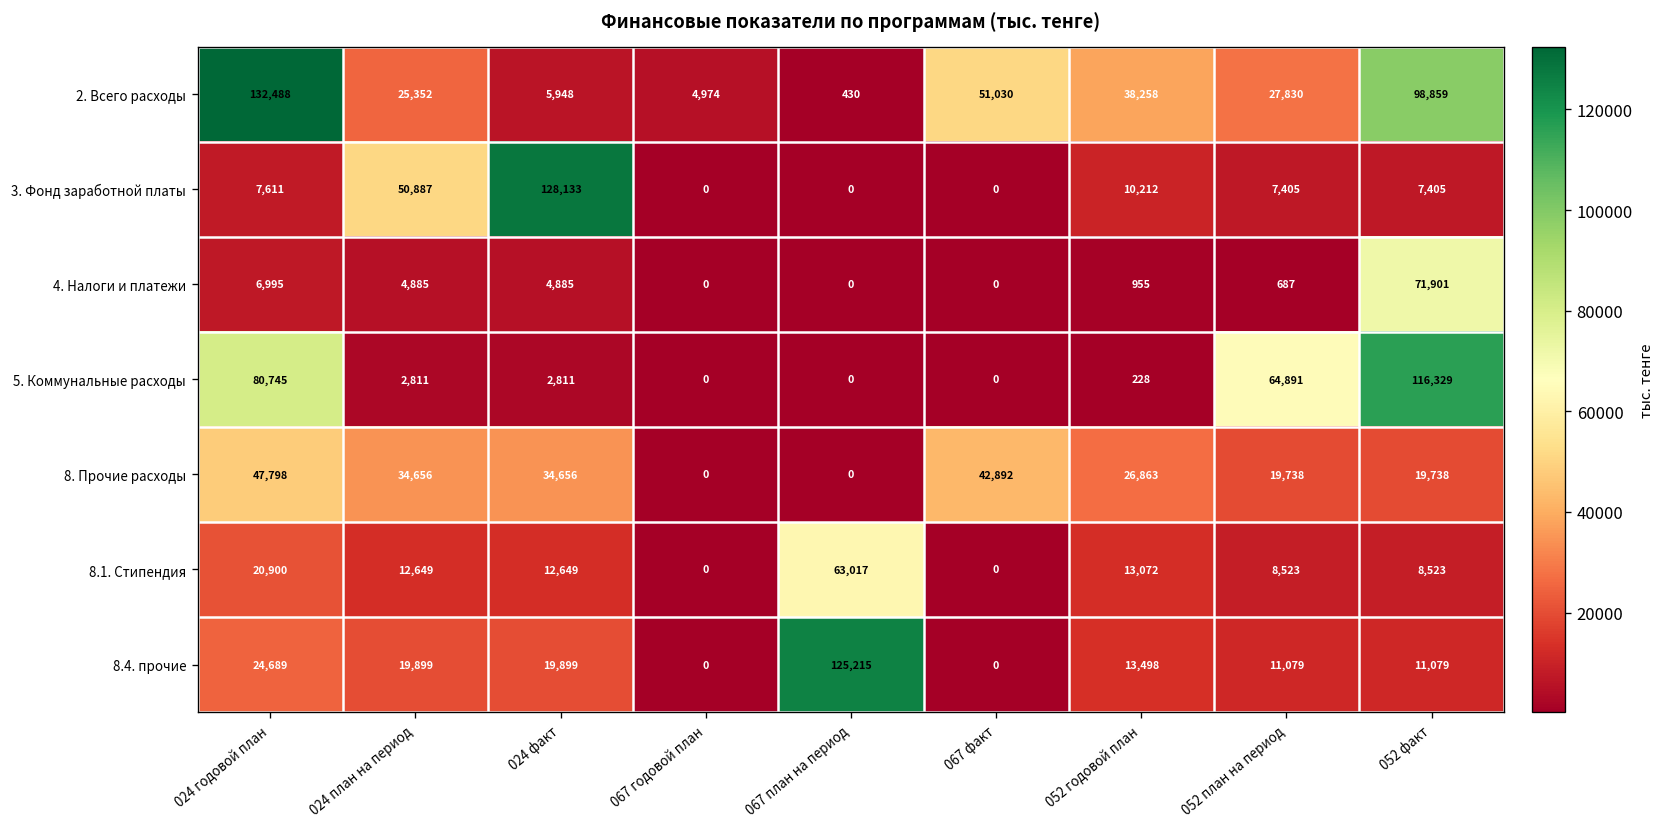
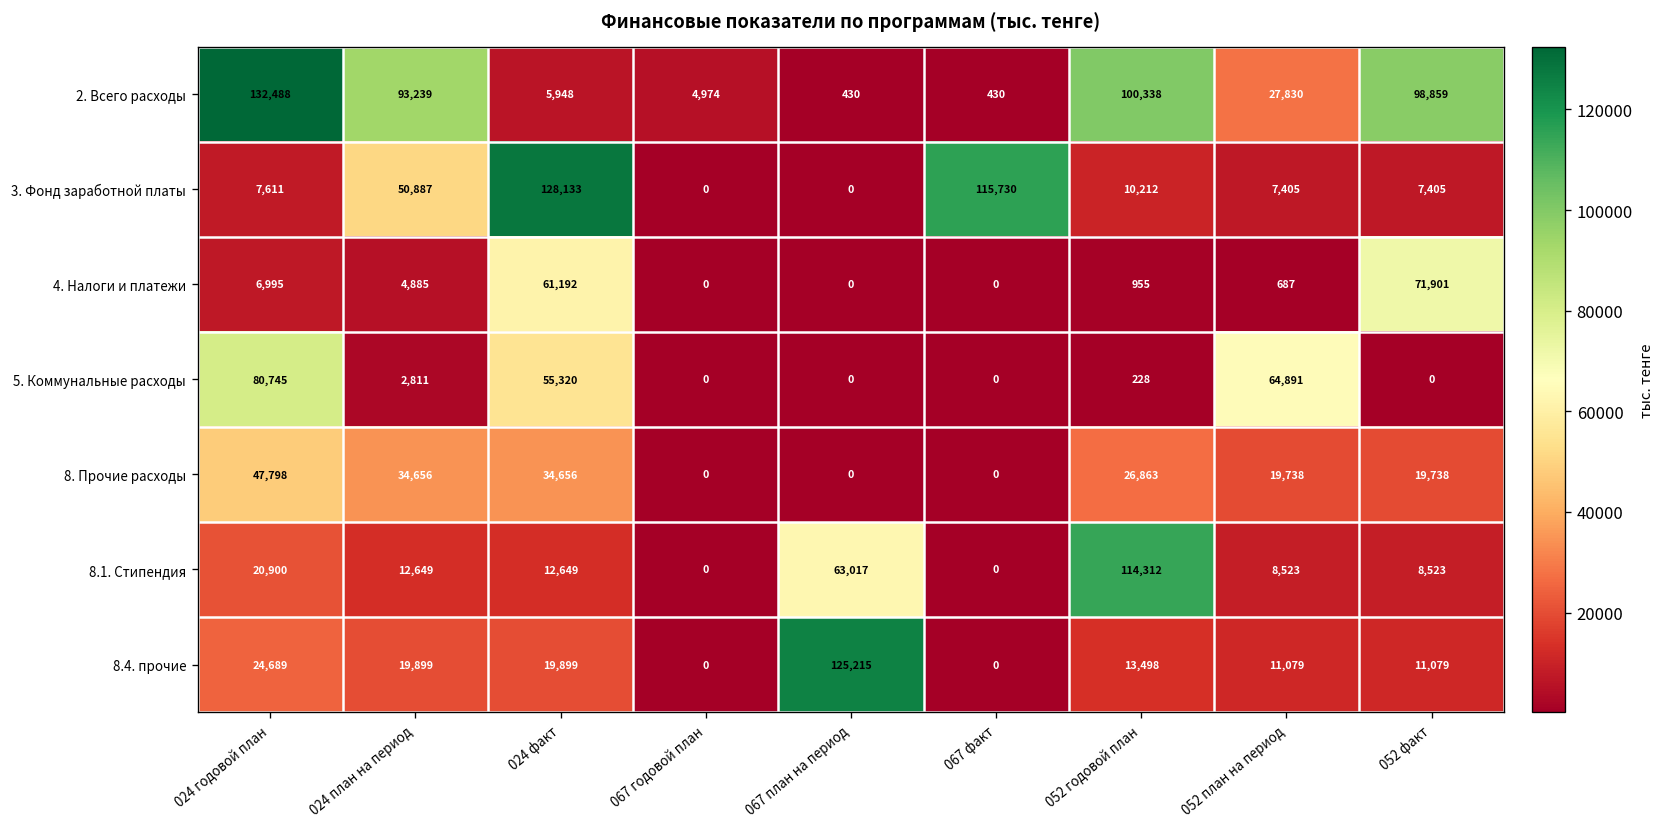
  {
    "2. Всего расходы": {
      "024 годовой план": "132,488",
-     "024 план на период": "25,352",
+     "024 план на период": "93,239",
      "024 факт": "5,948",
      "067 годовой план": "4,974",
      "067 план на период": "430",
-     "067 факт": "51,030",
-     "052 годовой план": "38,258",
+     "067 факт": "430",
+     "052 годовой план": "100,338",
      "052 план на период": "27,830",
      "052 факт": "98,859"
    },
    "3. Фонд заработной платы": {
      "024 годовой план": "7,611",
      "024 план на период": "50,887",
      "024 факт": "128,133",
      "067 годовой план": "0",
      "067 план на период": "0",
-     "067 факт": "0",
+     "067 факт": "115,730",
      "052 годовой план": "10,212",
      "052 план на период": "7,405",
      "052 факт": "7,405"
    },
    "4. Налоги и платежи": {
      "024 годовой план": "6,995",
      "024 план на период": "4,885",
-     "024 факт": "4,885",
+     "024 факт": "61,192",
      "067 годовой план": "0",
      "067 план на период": "0",
      "067 факт": "0",
      "052 годовой план": "955",
      "052 план на период": "687",
      "052 факт": "71,901"
    },
    "5. Коммунальные расходы": {
      "024 годовой план": "80,745",
      "024 план на период": "2,811",
-     "024 факт": "2,811",
+     "024 факт": "55,320",
      "067 годовой план": "0",
      "067 план на период": "0",
      "067 факт": "0",
      "052 годовой план": "228",
      "052 план на период": "64,891",
-     "052 факт": "116,329"
+     "052 факт": "0"
    },
    "8. Прочие расходы": {
      "024 годовой план": "47,798",
      "024 план на период": "34,656",
      "024 факт": "34,656",
      "067 годовой план": "0",
      "067 план на период": "0",
-     "067 факт": "42,892",
+     "067 факт": "0",
      "052 годовой план": "26,863",
      "052 план на период": "19,738",
      "052 факт": "19,738"
    },
    "8.1. Стипендия": {
      "024 годовой план": "20,900",
      "024 план на период": "12,649",
      "024 факт": "12,649",
      "067 годовой план": "0",
      "067 план на период": "63,017",
      "067 факт": "0",
-     "052 годовой план": "13,072",
+     "052 годовой план": "114,312",
      "052 план на период": "8,523",
      "052 факт": "8,523"
    },
    "8.4. прочие": {
      "024 годовой план": "24,689",
      "024 план на период": "19,899",
      "024 факт": "19,899",
      "067 годовой план": "0",
      "067 план на период": "125,215",
      "067 факт": "0",
      "052 годовой план": "13,498",
      "052 план на период": "11,079",
      "052 факт": "11,079"
    }
  }
